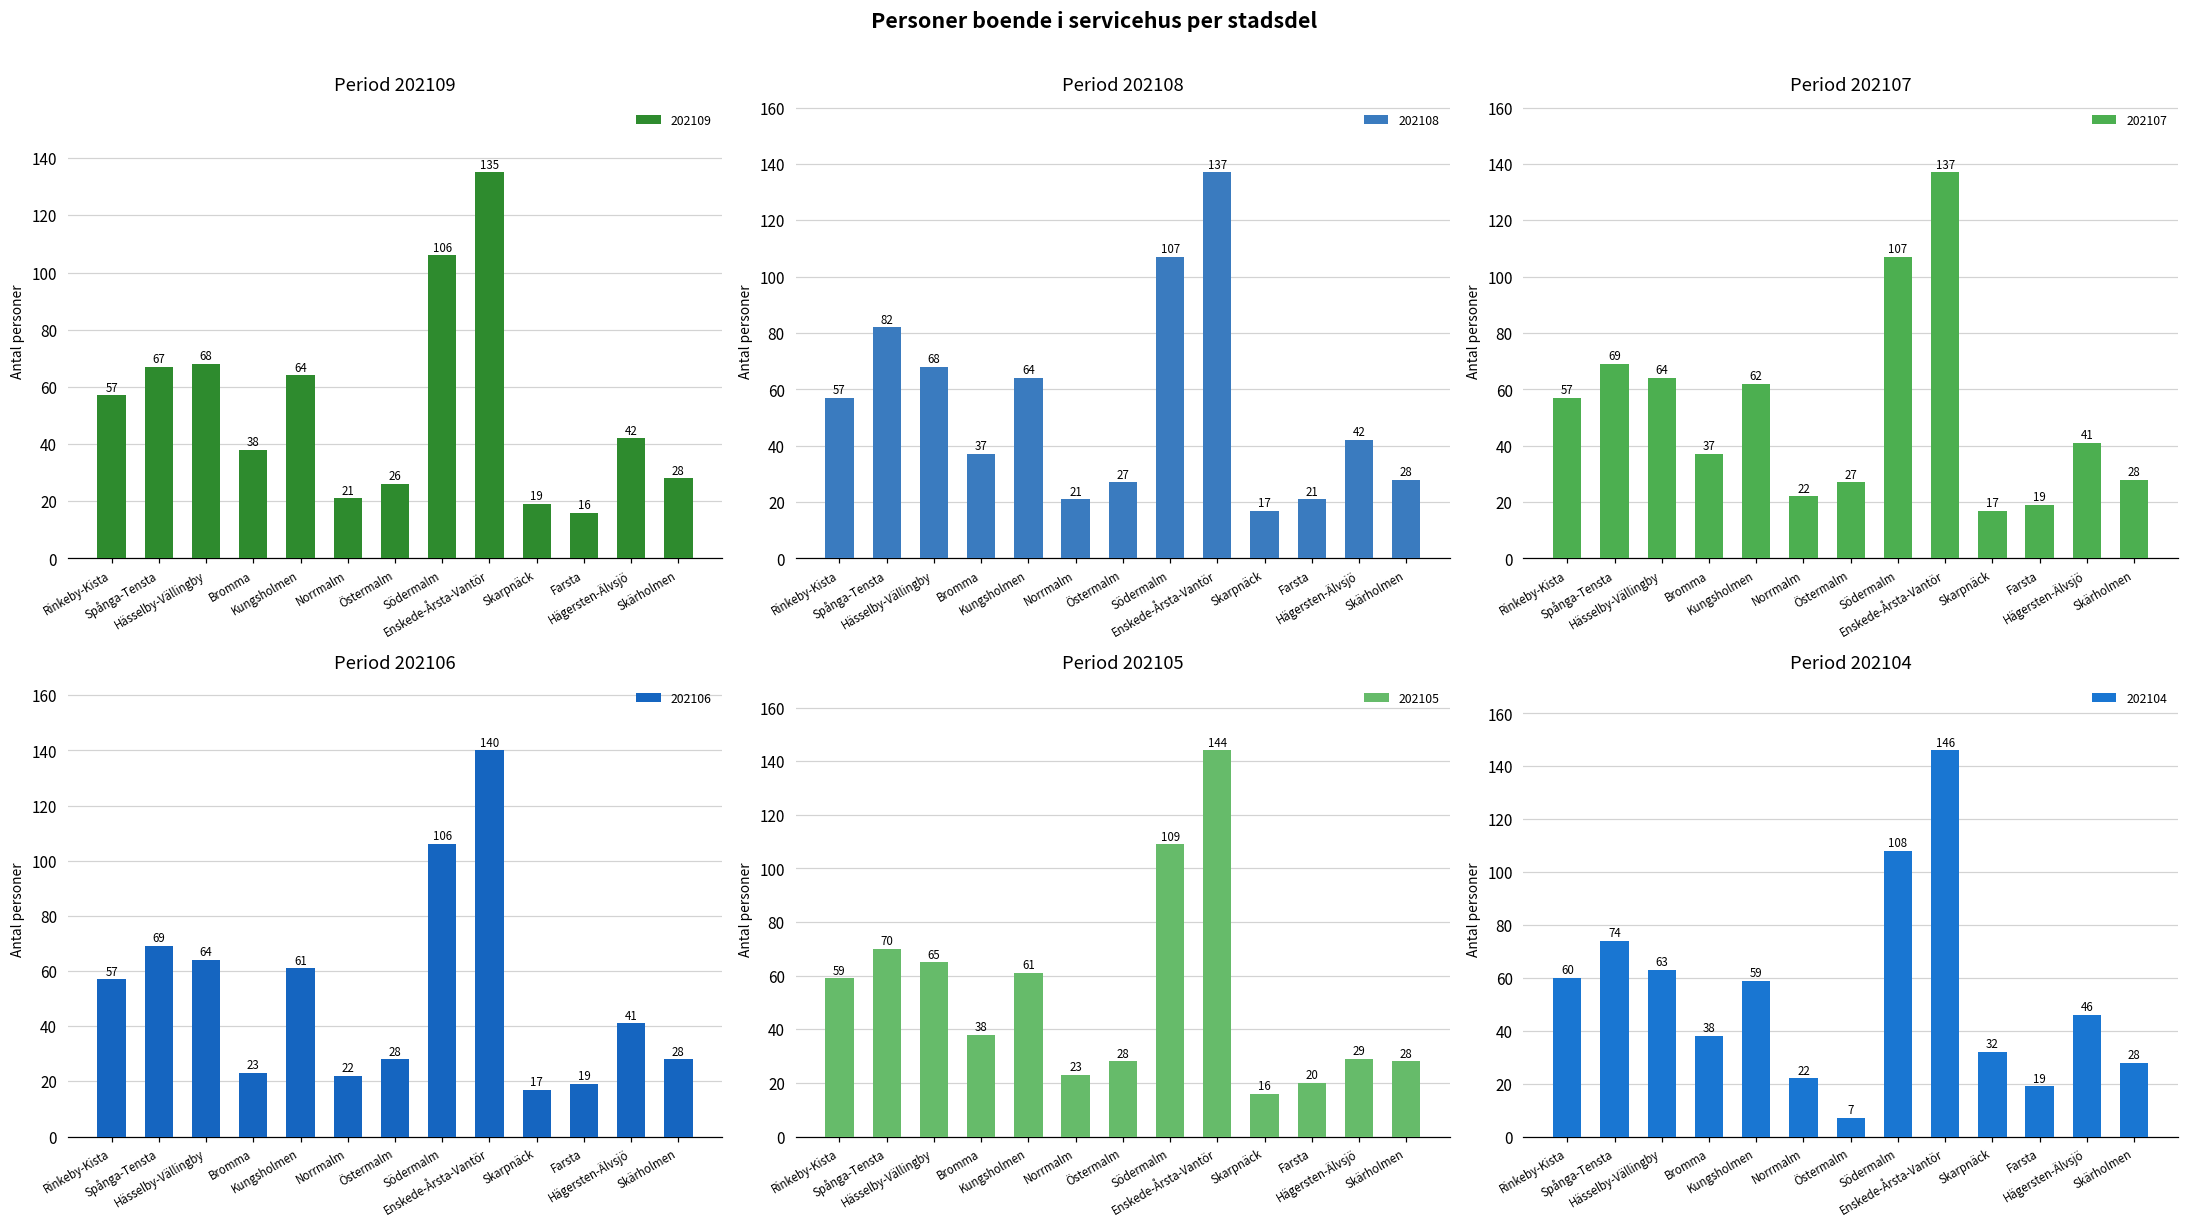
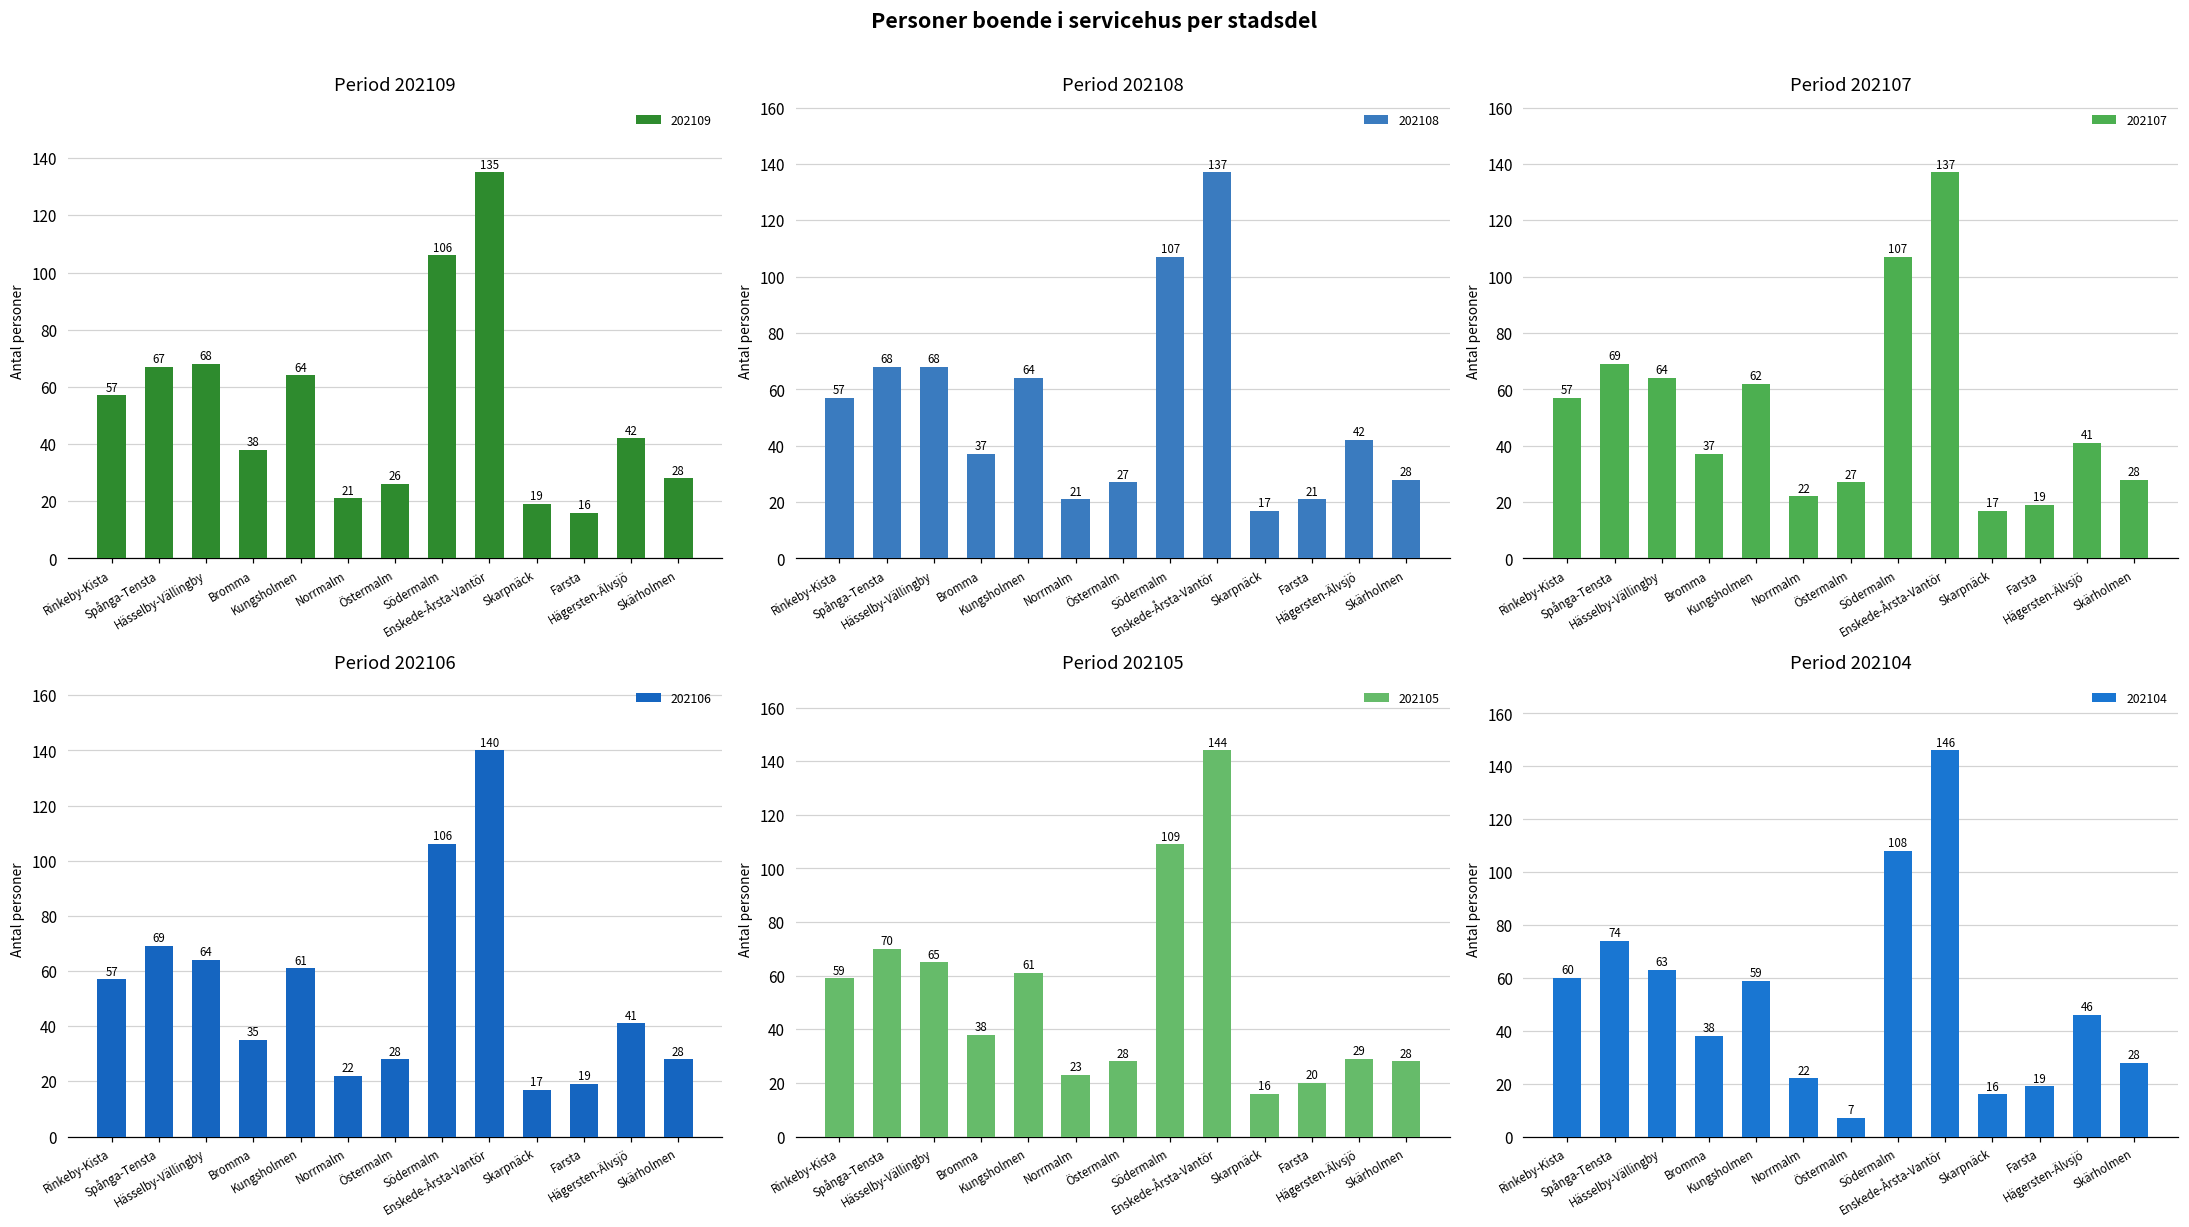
  {
    "Period 202109": {
      "Rinkeby-Kista": 57,
      "Spånga-Tensta": 67,
      "Hässelby-Vällingby": 68,
      "Bromma": 38,
      "Kungsholmen": 64,
      "Norrmalm": 21,
      "Östermalm": 26,
      "Södermalm": 106,
      "Enskede-Årsta-Vantör": 135,
      "Skarpnäck": 19,
      "Farsta": 16,
      "Hägersten-Älvsjö": 42,
      "Skärholmen": 28
    },
    "Period 202108": {
      "Rinkeby-Kista": 57,
-     "Spånga-Tensta": 82,
+     "Spånga-Tensta": 68,
      "Hässelby-Vällingby": 68,
      "Bromma": 37,
      "Kungsholmen": 64,
      "Norrmalm": 21,
      "Östermalm": 27,
      "Södermalm": 107,
      "Enskede-Årsta-Vantör": 137,
      "Skarpnäck": 17,
      "Farsta": 21,
      "Hägersten-Älvsjö": 42,
      "Skärholmen": 28
    },
    "Period 202107": {
      "Rinkeby-Kista": 57,
      "Spånga-Tensta": 69,
      "Hässelby-Vällingby": 64,
      "Bromma": 37,
      "Kungsholmen": 62,
      "Norrmalm": 22,
      "Östermalm": 27,
      "Södermalm": 107,
      "Enskede-Årsta-Vantör": 137,
      "Skarpnäck": 17,
      "Farsta": 19,
      "Hägersten-Älvsjö": 41,
      "Skärholmen": 28
    },
    "Period 202106": {
      "Rinkeby-Kista": 57,
      "Spånga-Tensta": 69,
      "Hässelby-Vällingby": 64,
-     "Bromma": 23,
+     "Bromma": 35,
      "Kungsholmen": 61,
      "Norrmalm": 22,
      "Östermalm": 28,
      "Södermalm": 106,
      "Enskede-Årsta-Vantör": 140,
      "Skarpnäck": 17,
      "Farsta": 19,
      "Hägersten-Älvsjö": 41,
      "Skärholmen": 28
    },
    "Period 202105": {
      "Rinkeby-Kista": 59,
      "Spånga-Tensta": 70,
      "Hässelby-Vällingby": 65,
      "Bromma": 38,
      "Kungsholmen": 61,
      "Norrmalm": 23,
      "Östermalm": 28,
      "Södermalm": 109,
      "Enskede-Årsta-Vantör": 144,
      "Skarpnäck": 16,
      "Farsta": 20,
      "Hägersten-Älvsjö": 29,
      "Skärholmen": 28
    },
    "Period 202104": {
      "Rinkeby-Kista": 60,
      "Spånga-Tensta": 74,
      "Hässelby-Vällingby": 63,
      "Bromma": 38,
      "Kungsholmen": 59,
      "Norrmalm": 22,
      "Östermalm": 7,
      "Södermalm": 108,
      "Enskede-Årsta-Vantör": 146,
-     "Skarpnäck": 32,
+     "Skarpnäck": 16,
      "Farsta": 19,
      "Hägersten-Älvsjö": 46,
      "Skärholmen": 28
    }
  }
